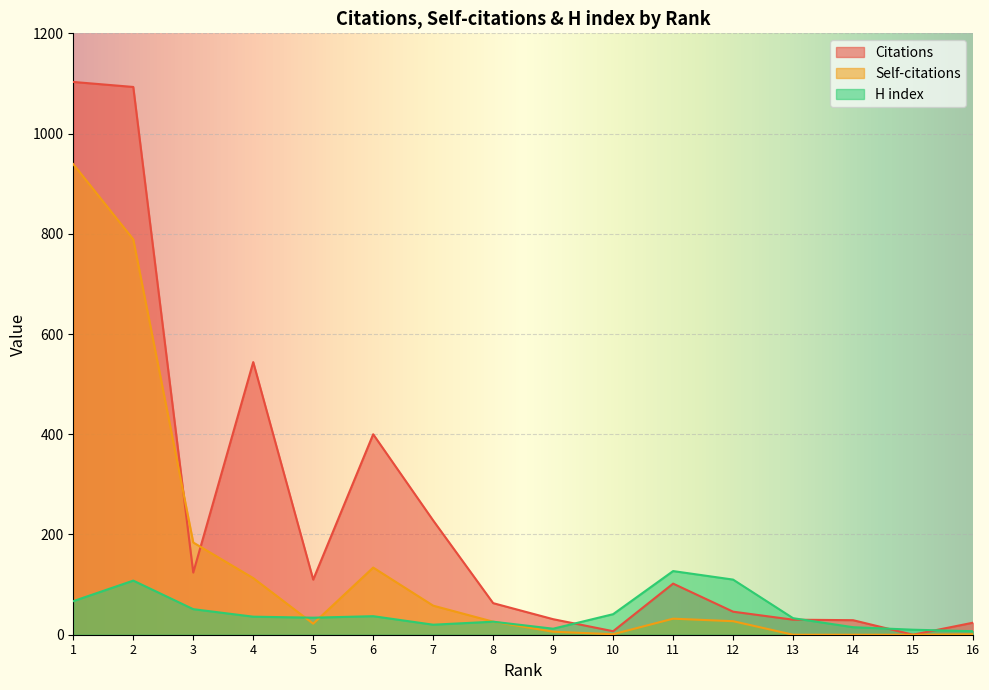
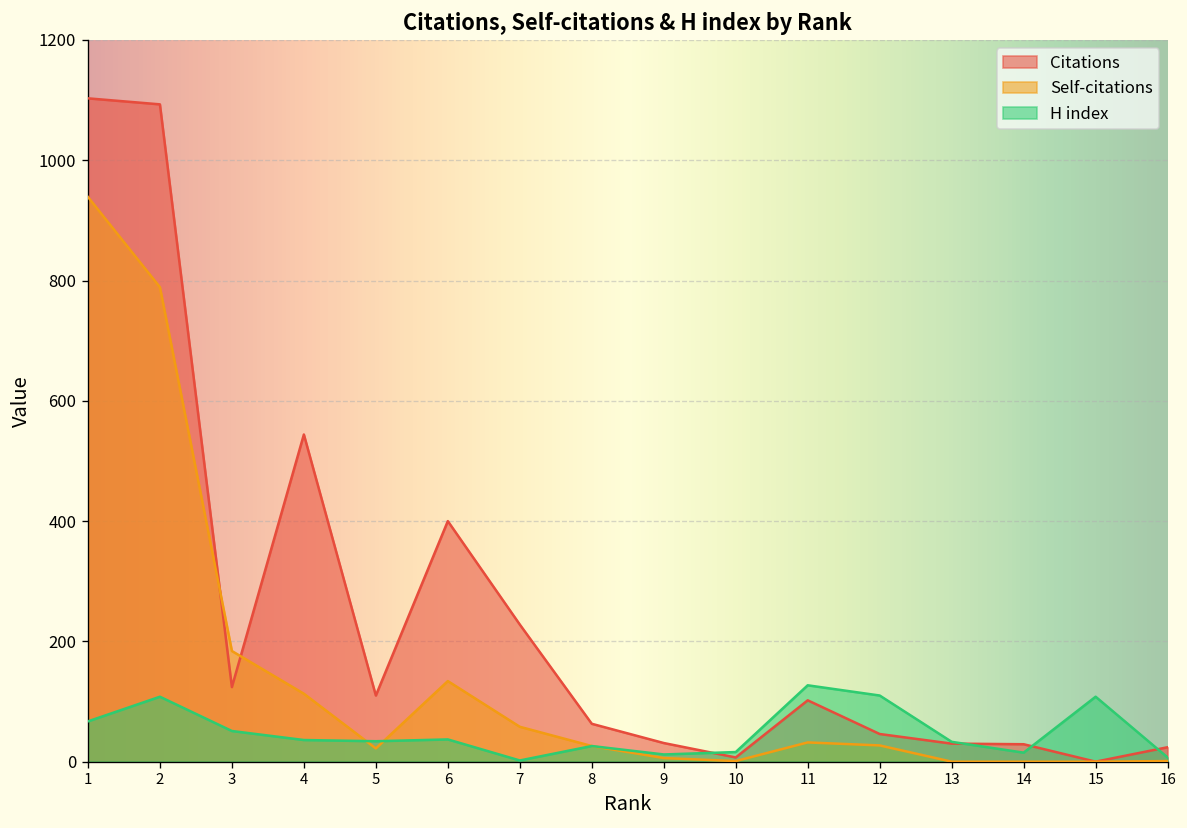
  {
    "Citations": {
      "1": 1100,
      "2": 1090,
      "3": 120,
      "4": 540,
      "5": 110,
      "6": 400,
      "7": 230,
      "8": 60,
      "9": 30,
      "10": 10,
      "11": 100,
      "12": 50,
      "14": 30,
      "16": 20
    },
    "Self-citations": {
      "1": 940,
      "2": 790,
      "3": 180,
      "4": 110,
      "5": 20,
      "6": 130,
      "7": 60,
      "9": 10,
      "10": 0,
      "11": 30,
      "12": 30,
      "13": 0,
      "14": 0,
      "16": 0
    },
    "H index": {
      "1": 70,
      "2": 110,
      "3": 50,
      "4": 40,
      "5": 30,
      "6": 40,
-     "7": 20,
+     "7": 0,
      "9": 10,
-     "10": 40,
+     "10": 20,
      "11": 130,
      "12": 110,
      "14": 20,
-     "15": 10,
+     "15": 110,
      "16": 10
    }
  }
